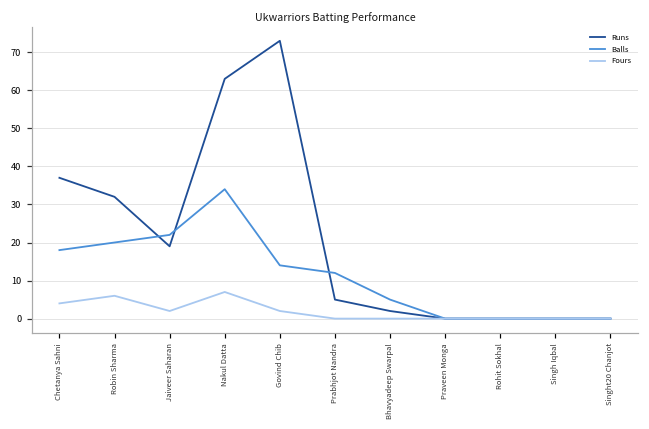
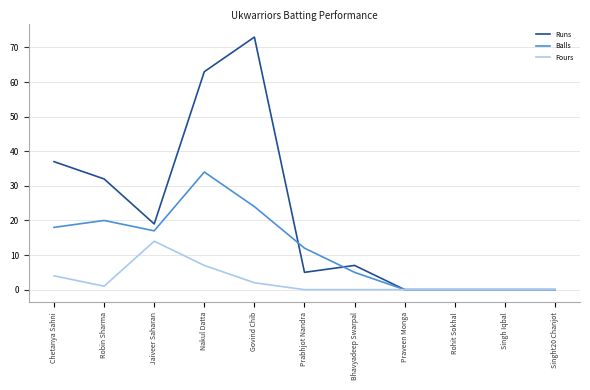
  {
    "Runs": {
      "Chetanya Sahni": 37,
      "Robin Sharma": 32,
      "Jaiveer Saharan": 19,
      "Nakul Datta": 63,
      "Govind Chib": 73,
      "Prabhjot Nandra": 5,
-     "Bhavyadeep Swarpal": 2
+     "Bhavyadeep Swarpal": 7
    },
    "Balls": {
      "Chetanya Sahni": 18,
      "Robin Sharma": 20,
-     "Jaiveer Saharan": 22,
+     "Jaiveer Saharan": 17,
      "Nakul Datta": 34,
-     "Govind Chib": 14,
+     "Govind Chib": 24,
      "Prabhjot Nandra": 12,
      "Bhavyadeep Swarpal": 5
    },
    "Fours": {
      "Chetanya Sahni": 4,
-     "Robin Sharma": 6,
-     "Jaiveer Saharan": 2,
+     "Robin Sharma": 1,
+     "Jaiveer Saharan": 14,
      "Nakul Datta": 7,
      "Govind Chib": 2,
      "Prabhjot Nandra": 0,
      "Bhavyadeep Swarpal": 0
    }
  }
